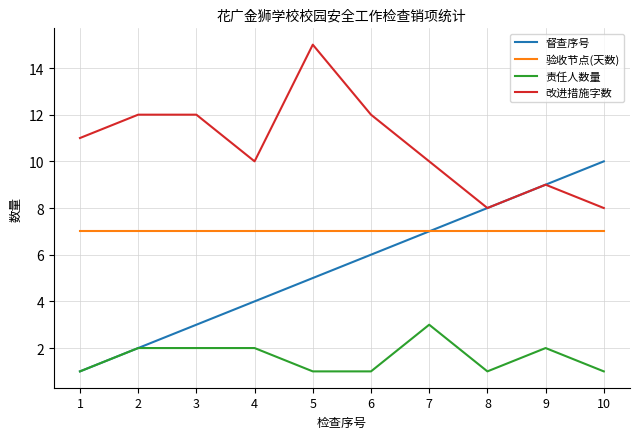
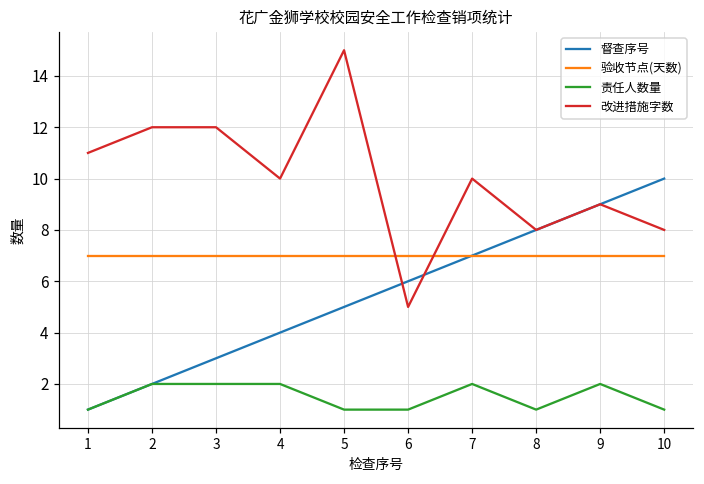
  {
    "督查序号": {
      "3": 3,
      "4": 4,
      "5": 5,
      "6": 6,
      "10": 10
    },
    "验收节点(天数)": {
      "1": 7,
      "2": 7,
      "3": 7,
      "4": 7,
      "5": 7,
      "6": 7,
      "8": 7,
      "9": 7,
      "10": 7
    },
    "责任人数量": {
      "3": 2,
      "4": 2,
      "5": 1,
      "6": 1,
-     "7": 3,
+     "7": 2,
      "8": 1,
      "9": 2,
      "10": 1
    },
    "改进措施字数": {
      "1": 11,
      "2": 12,
      "3": 12,
      "4": 10,
      "5": 15,
-     "6": 12,
+     "6": 5,
      "7": 10,
      "10": 8
    }
  }
